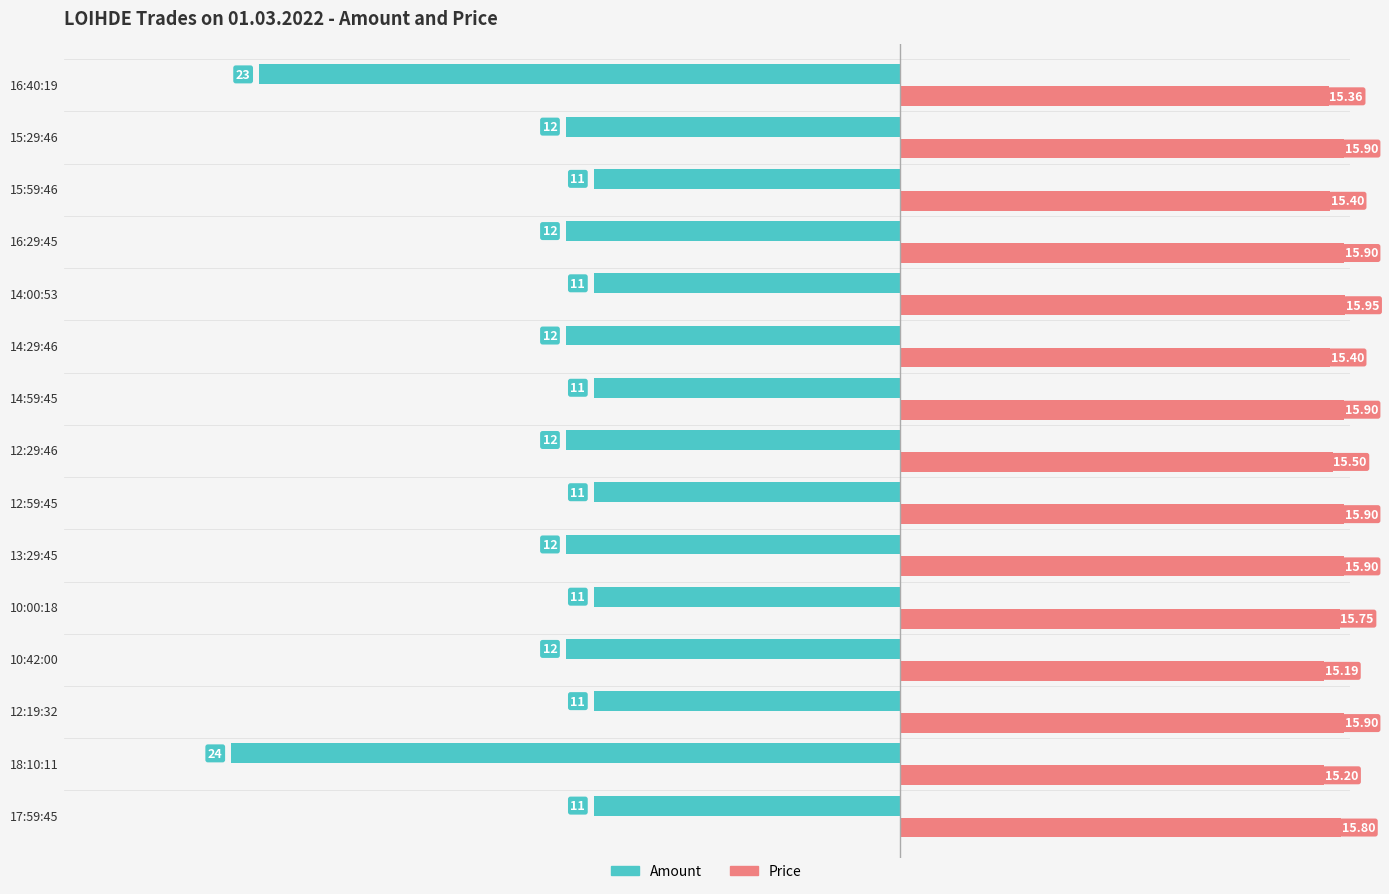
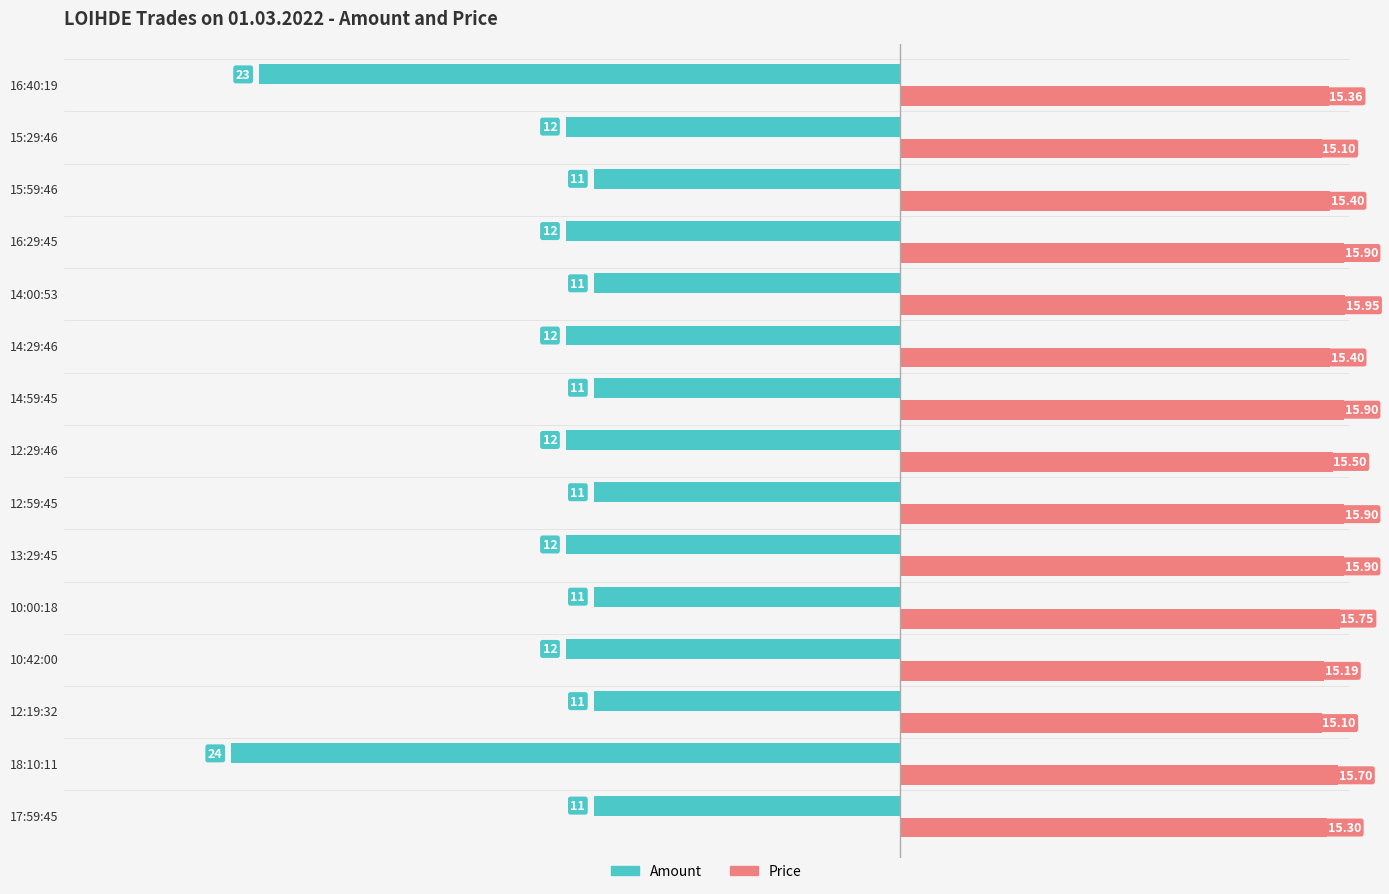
  {
    "Price": {
-     "15:29:46": 15.90,
-     "12:19:32": 15.90,
-     "18:10:11": 15.20,
-     "17:59:45": 15.80
+     "15:29:46": 15.10,
+     "12:19:32": 15.10,
+     "18:10:11": 15.70,
+     "17:59:45": 15.30
    }
  }
